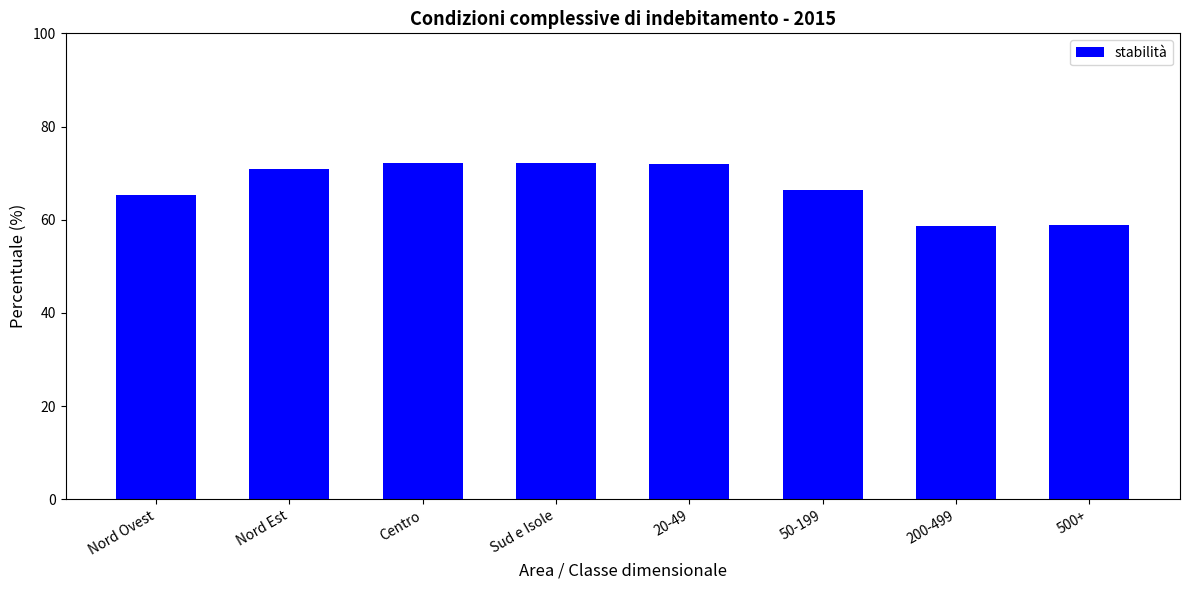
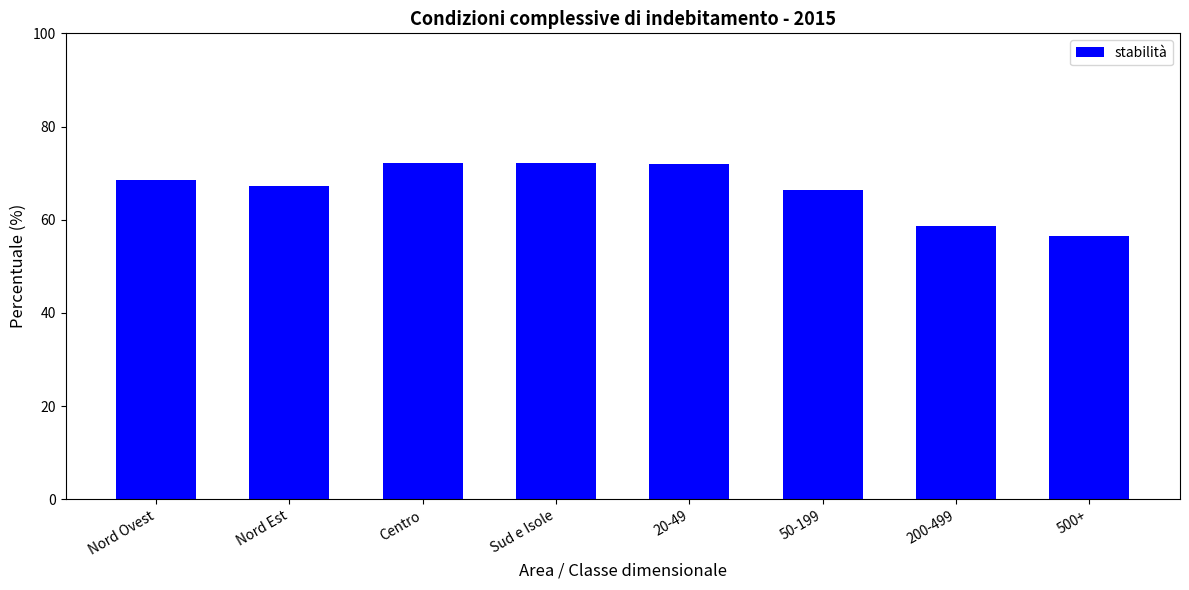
  {
-   "Nord Ovest": 65,
-   "Nord Est": 71,
+   "Nord Ovest": 69,
+   "Nord Est": 67,
    "Centro": 72,
    "Sud e Isole": 72,
    "20-49": 72,
    "50-199": 66,
    "200-499": 59,
-   "500+": 59
+   "500+": 57
  }
